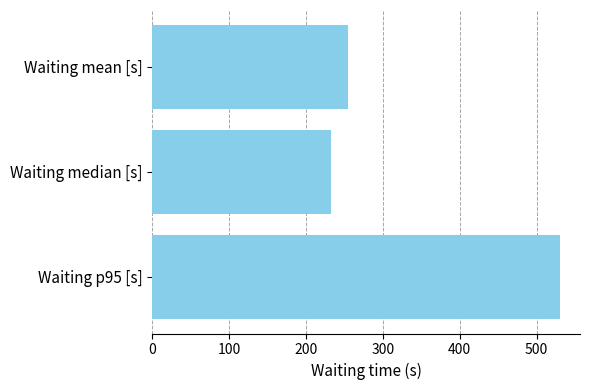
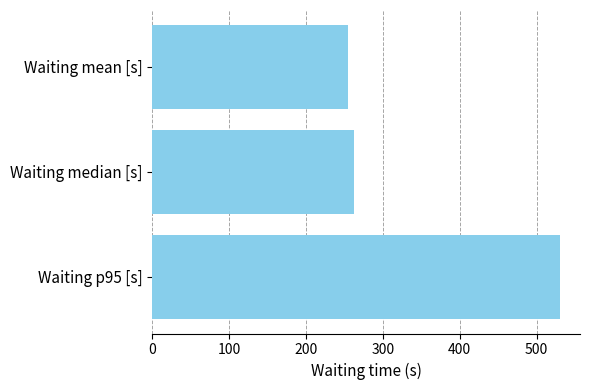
  {
    "Waiting mean [s]": 260,
-   "Waiting median [s]": 230,
+   "Waiting median [s]": 260,
    "Waiting p95 [s]": 530
  }
